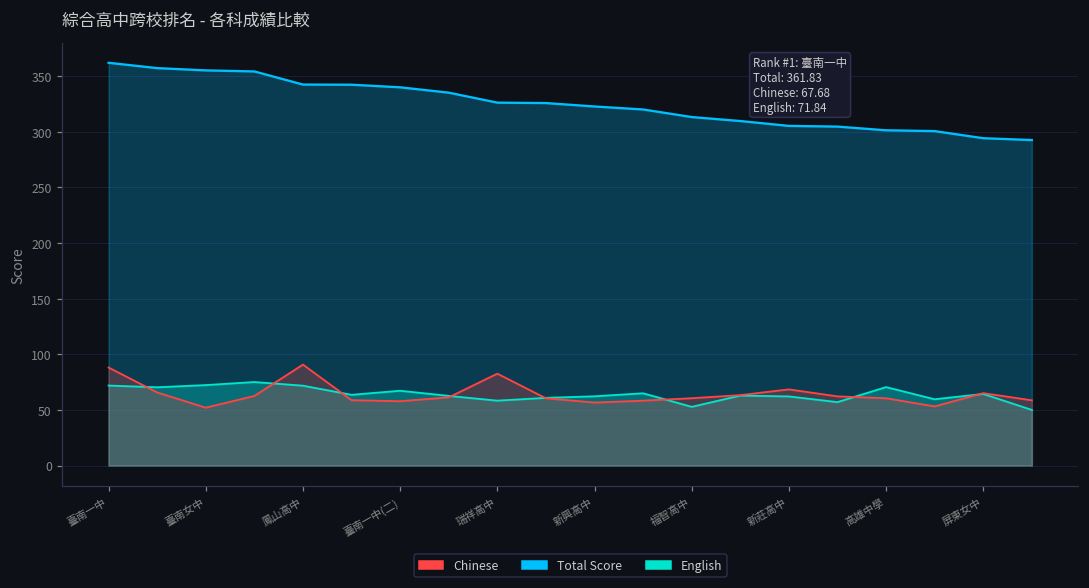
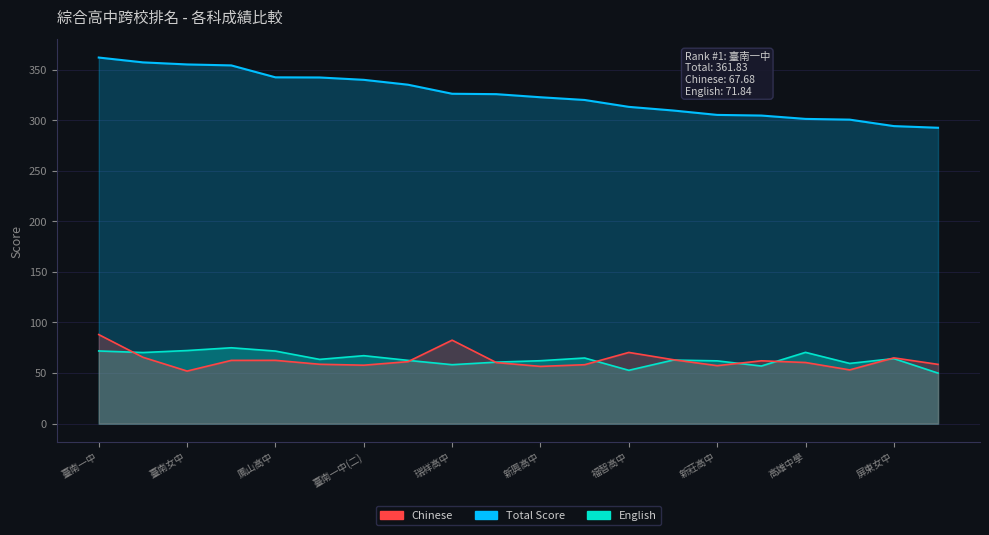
  {
    "Chinese": {
      "臺南一中": 88,
      "臺南女中": 52,
-     "鳳山高中": 91,
+     "鳳山高中": 63,
      "臺南一中(二)": 58,
      "瑞祥高中": 83,
      "新興高中": 57,
-     "福智高中": 60,
-     "新莊高中": 68,
+     "福智高中": 70,
+     "新莊高中": 57,
      "高雄中學": 60
    }
  }
